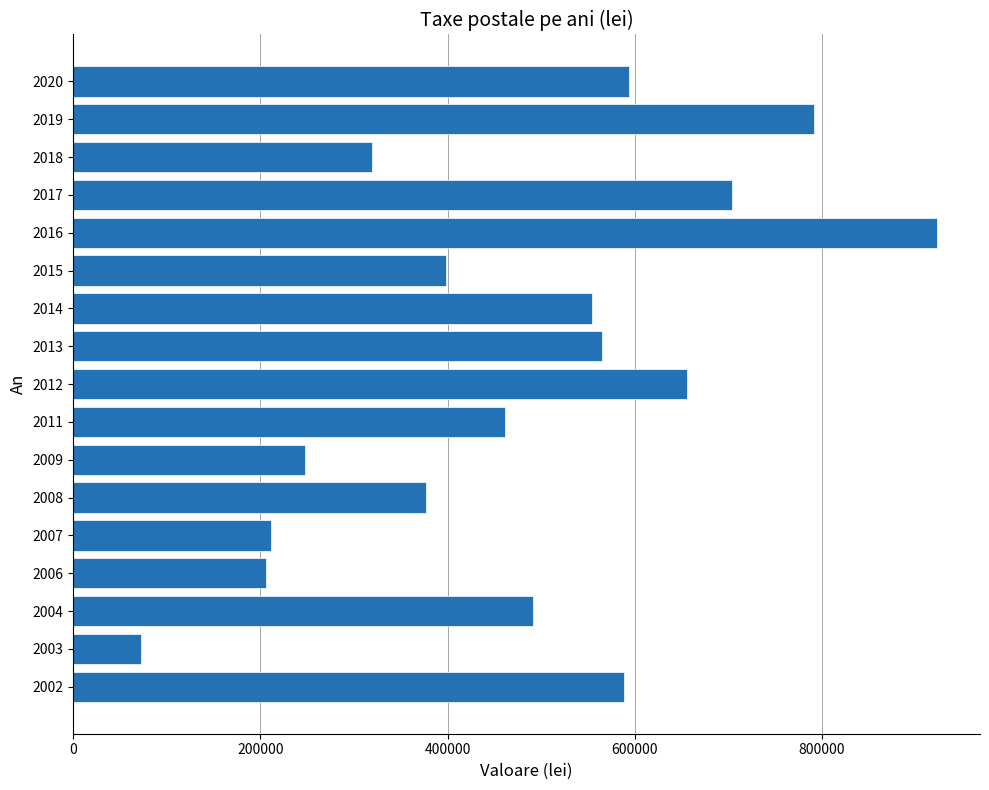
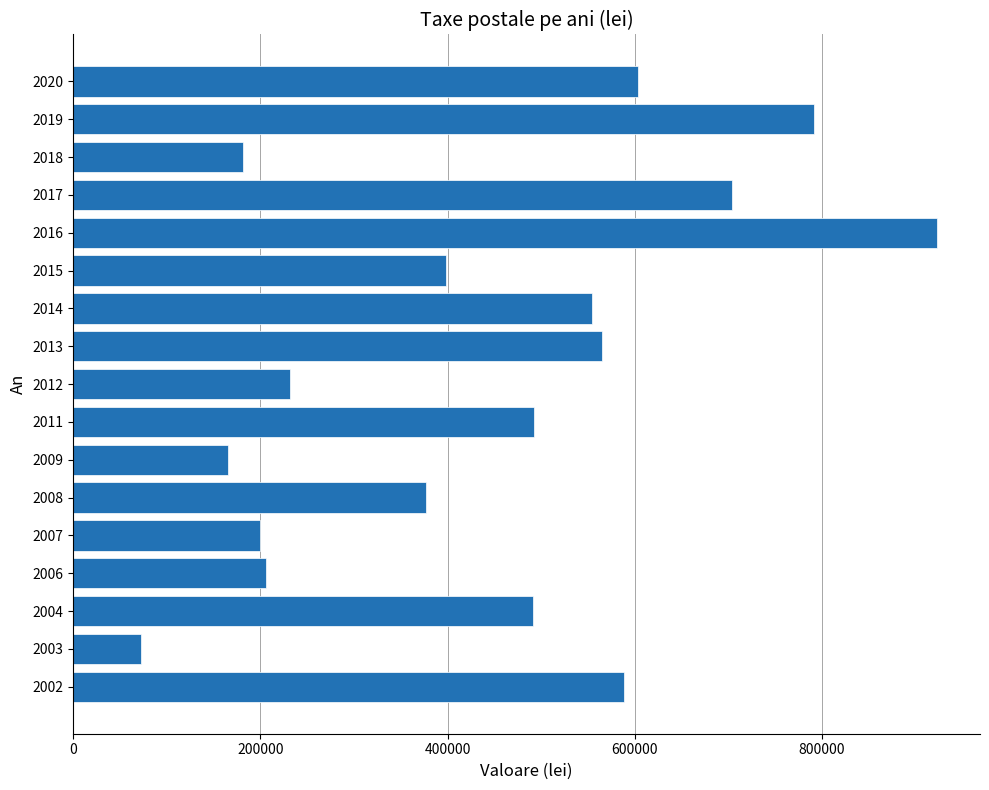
  {
-   "2020": 590000,
+   "2020": 600000,
    "2019": 790000,
-   "2018": 320000,
+   "2018": 180000,
    "2017": 700000,
    "2016": 920000,
    "2015": 400000,
    "2014": 550000,
    "2013": 570000,
-   "2012": 660000,
-   "2011": 460000,
-   "2009": 250000,
+   "2012": 230000,
+   "2011": 490000,
+   "2009": 170000,
    "2008": 380000,
-   "2007": 210000,
+   "2007": 200000,
    "2006": 210000,
    "2004": 490000,
    "2003": 70000,
    "2002": 590000
  }
